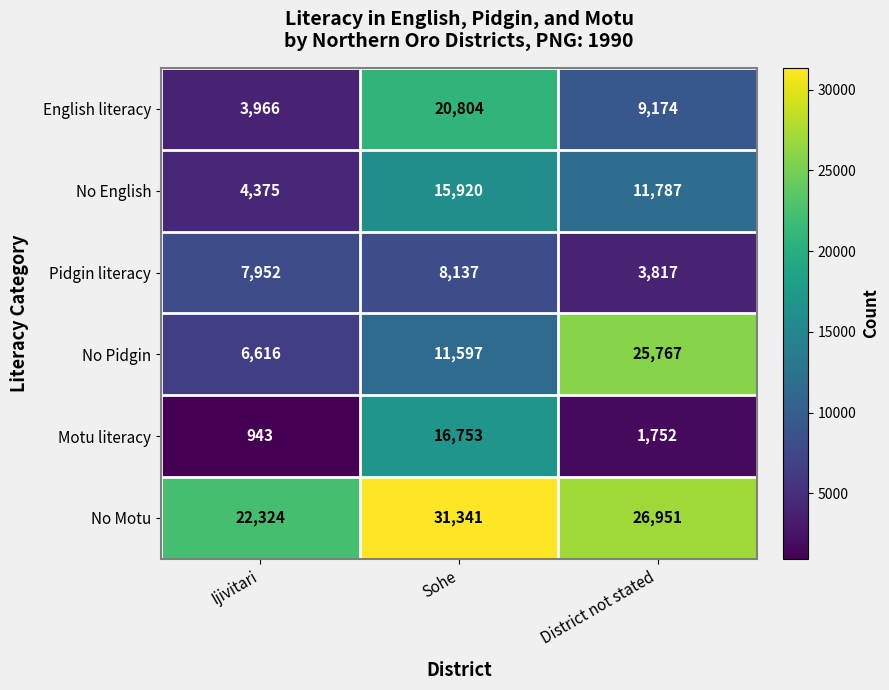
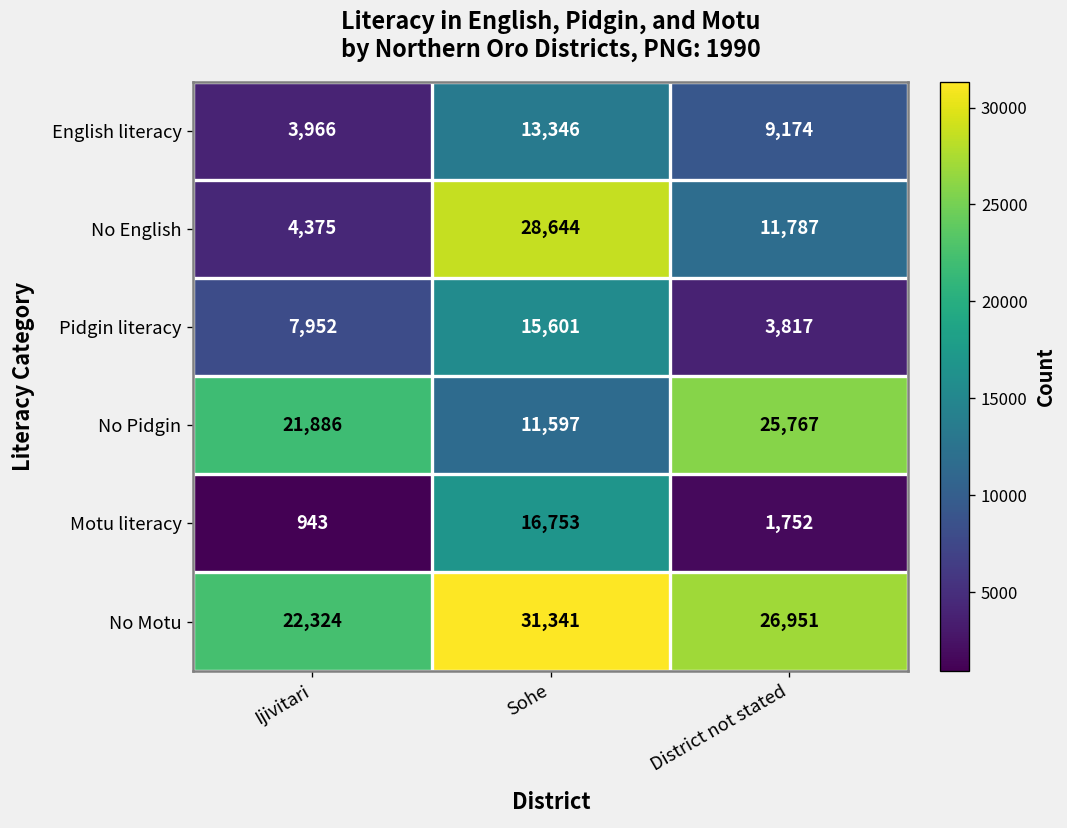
  {
    "English literacy": {
      "Ijivitari": "3,966",
-     "Sohe": "20,804",
+     "Sohe": "13,346",
      "District not stated": "9,174"
    },
    "No English": {
      "Ijivitari": "4,375",
-     "Sohe": "15,920",
+     "Sohe": "28,644",
      "District not stated": "11,787"
    },
    "Pidgin literacy": {
      "Ijivitari": "7,952",
-     "Sohe": "8,137",
+     "Sohe": "15,601",
      "District not stated": "3,817"
    },
    "No Pidgin": {
-     "Ijivitari": "6,616",
+     "Ijivitari": "21,886",
      "Sohe": "11,597",
      "District not stated": "25,767"
    },
    "Motu literacy": {
      "Ijivitari": "943",
      "Sohe": "16,753",
      "District not stated": "1,752"
    },
    "No Motu": {
      "Ijivitari": "22,324",
      "Sohe": "31,341",
      "District not stated": "26,951"
    }
  }
